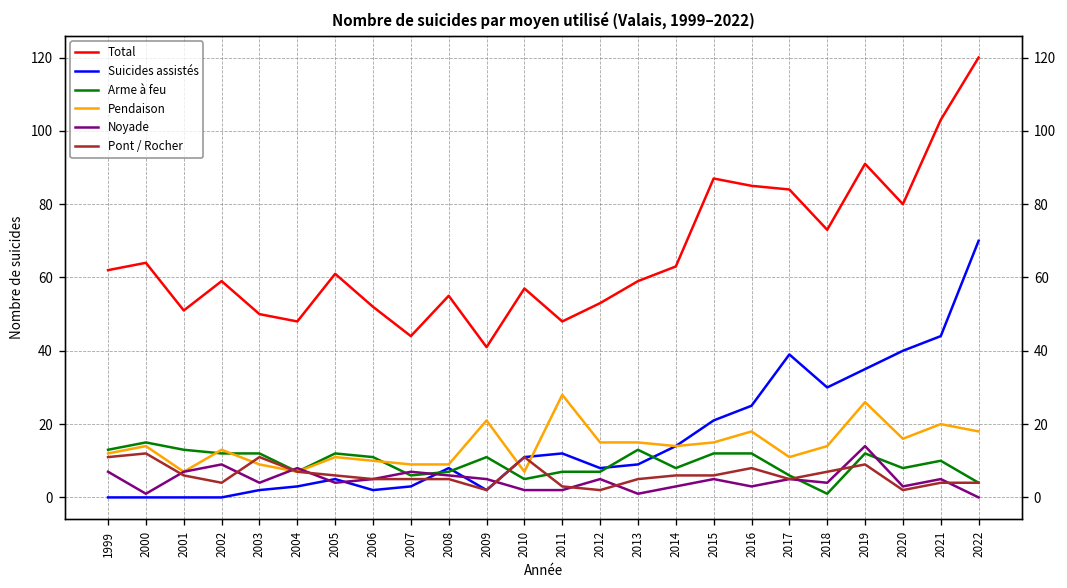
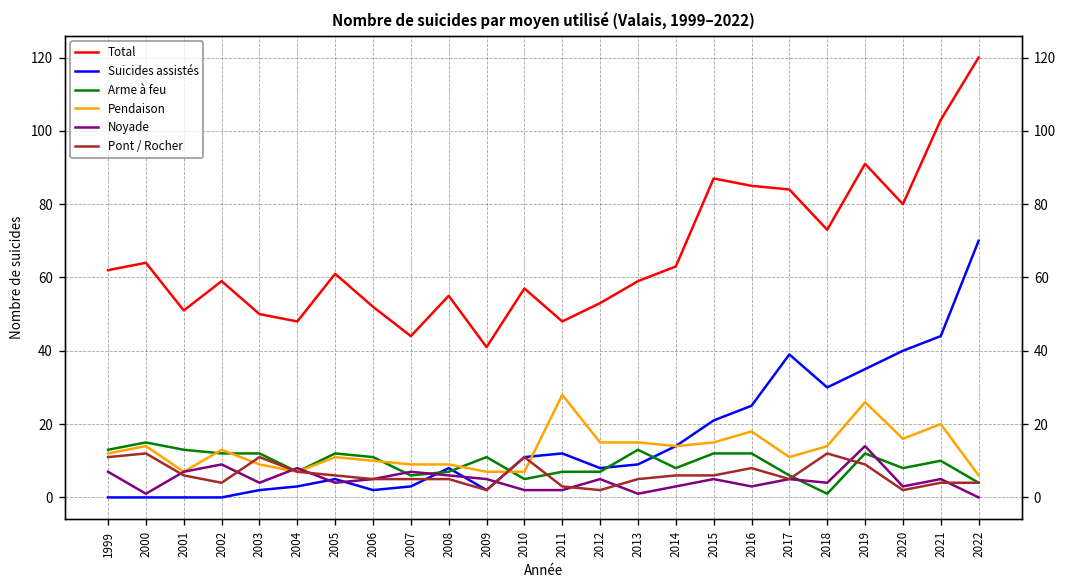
  {
    "Total": {
      "1999": 62,
      "2000": 64,
      "2001": 51,
      "2002": 59,
      "2003": 50,
      "2004": 48,
      "2005": 61,
      "2006": 52,
      "2007": 44,
      "2008": 55,
      "2009": 41,
      "2010": 57,
      "2011": 48,
      "2012": 53,
      "2013": 59,
      "2014": 63,
      "2015": 87,
      "2016": 85,
      "2017": 84,
      "2018": 73,
      "2019": 91,
      "2020": 80,
      "2021": 103,
      "2022": 120
    },
    "Suicides assistés": {
      "1999": 0,
      "2000": 0,
      "2001": 0,
      "2002": 0,
      "2003": 2,
      "2004": 3,
      "2005": 5,
      "2006": 2,
      "2007": 3,
      "2008": 8,
      "2011": 12,
      "2012": 8,
      "2013": 9,
      "2015": 21,
      "2016": 25,
      "2017": 39,
      "2018": 30,
      "2019": 35,
      "2020": 40,
      "2021": 44,
      "2022": 70
    },
    "Arme à feu": {
      "1999": 13,
      "2000": 15,
      "2001": 13,
      "2002": 12,
      "2003": 12,
      "2005": 12,
      "2006": 11,
      "2007": 6,
      "2008": 7,
      "2009": 11,
      "2010": 5,
      "2011": 7,
      "2012": 7,
      "2013": 13,
      "2014": 8,
      "2015": 12,
      "2016": 12,
      "2017": 6,
      "2018": 1,
      "2019": 12,
      "2020": 8,
      "2021": 10
    },
    "Pendaison": {
      "1999": 12,
      "2000": 14,
      "2002": 13,
      "2003": 9,
      "2005": 11,
      "2006": 10,
      "2007": 9,
      "2008": 9,
-     "2009": 21,
+     "2009": 7,
      "2010": 7,
      "2011": 28,
      "2012": 15,
      "2013": 15,
      "2015": 15,
      "2016": 18,
      "2017": 11,
      "2018": 14,
      "2019": 26,
      "2020": 16,
      "2021": 20,
-     "2022": 18
+     "2022": 6
    },
    "Noyade": {
      "1999": 7,
      "2000": 1,
      "2002": 9,
      "2003": 4,
      "2004": 8,
      "2005": 4,
      "2007": 7,
      "2008": 6,
      "2009": 5,
      "2010": 2,
      "2011": 2,
      "2012": 5,
      "2013": 1,
      "2014": 3,
      "2015": 5,
      "2016": 3,
      "2018": 4,
      "2019": 14,
      "2020": 3,
      "2021": 5,
      "2022": 0
    },
    "Pont / Rocher": {
      "1999": 11,
      "2000": 12,
      "2001": 6,
      "2002": 4,
      "2003": 11,
      "2005": 6,
      "2007": 5,
      "2008": 5,
      "2011": 3,
      "2012": 2,
      "2013": 5,
      "2014": 6,
      "2015": 6,
      "2016": 8,
-     "2018": 7,
+     "2018": 12,
      "2019": 9,
      "2020": 2,
      "2021": 4
    }
  }
